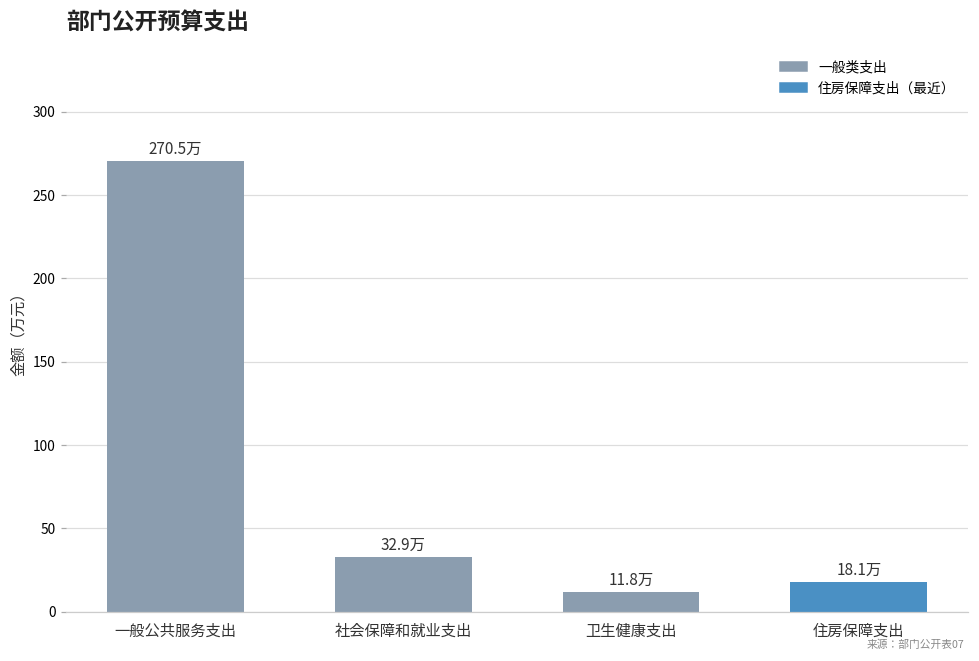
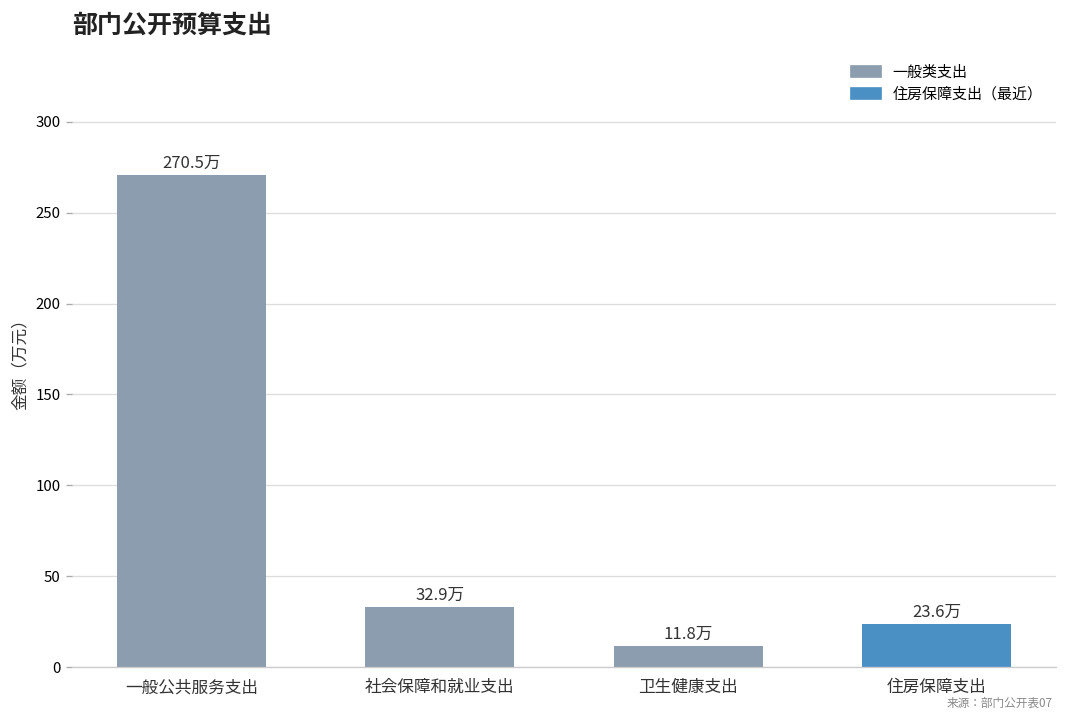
  {
    "一般公共服务支出": "270.5万",
    "社会保障和就业支出": "32.9万",
    "卫生健康支出": "11.8万",
-   "住房保障支出": "18.1万"
+   "住房保障支出": "23.6万"
  }
